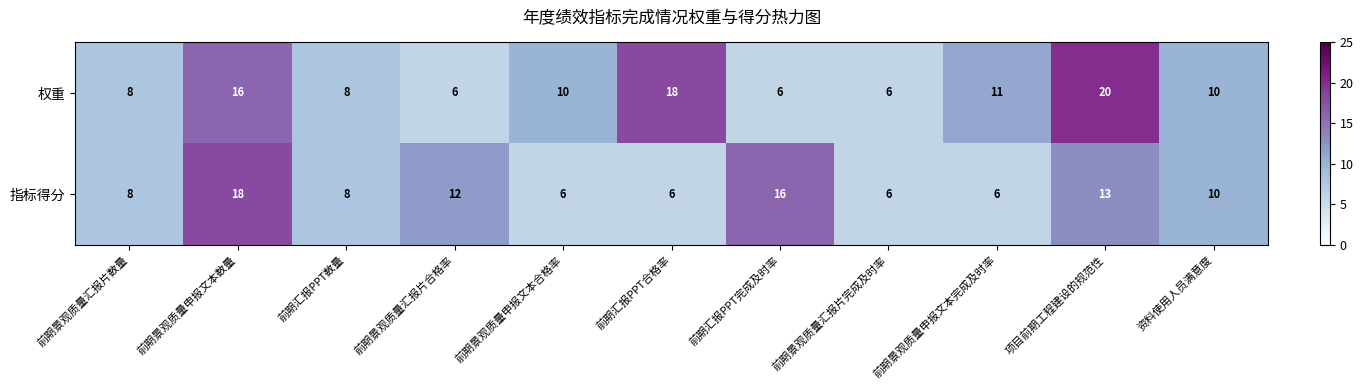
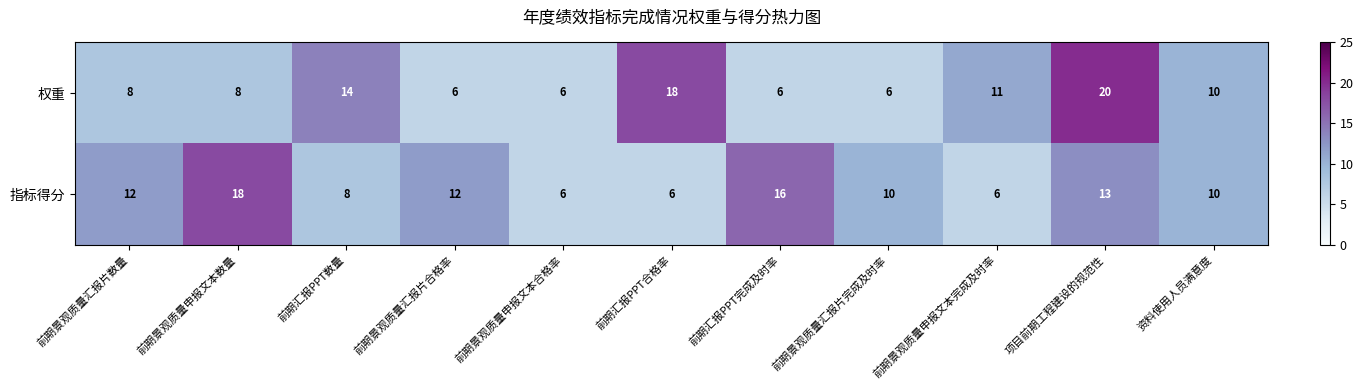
  {
    "权重": {
      "前期景观质量汇报片数量": 8,
-     "前期景观质量申报文本数量": 16,
-     "前期汇报PPT数量": 8,
+     "前期景观质量申报文本数量": 8,
+     "前期汇报PPT数量": 14,
      "前期景观质量汇报片合格率": 6,
-     "前期景观质量申报文本合格率": 10,
+     "前期景观质量申报文本合格率": 6,
      "前期汇报PPT合格率": 18,
      "前期汇报PPT完成及时率": 6,
      "前期景观质量汇报片完成及时率": 6,
      "前期景观质量申报文本完成及时率": 11,
      "项目前期工程建设的规范性": 20,
      "资料使用人员满意度": 10
    },
    "指标得分": {
-     "前期景观质量汇报片数量": 8,
+     "前期景观质量汇报片数量": 12,
      "前期景观质量申报文本数量": 18,
      "前期汇报PPT数量": 8,
      "前期景观质量汇报片合格率": 12,
      "前期景观质量申报文本合格率": 6,
      "前期汇报PPT合格率": 6,
      "前期汇报PPT完成及时率": 16,
-     "前期景观质量汇报片完成及时率": 6,
+     "前期景观质量汇报片完成及时率": 10,
      "前期景观质量申报文本完成及时率": 6,
      "项目前期工程建设的规范性": 13,
      "资料使用人员满意度": 10
    }
  }
